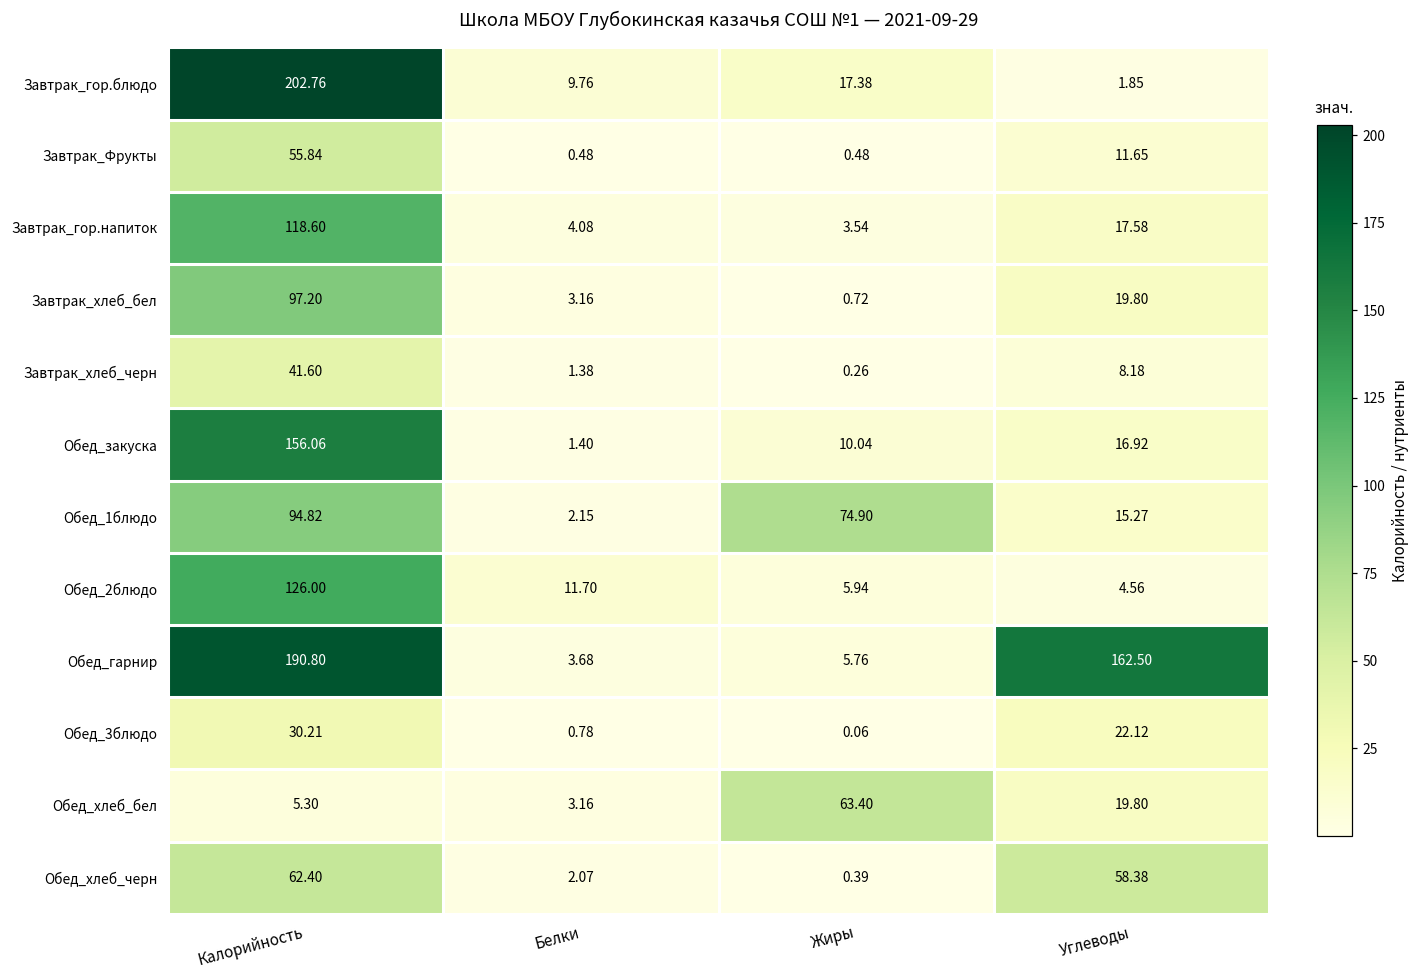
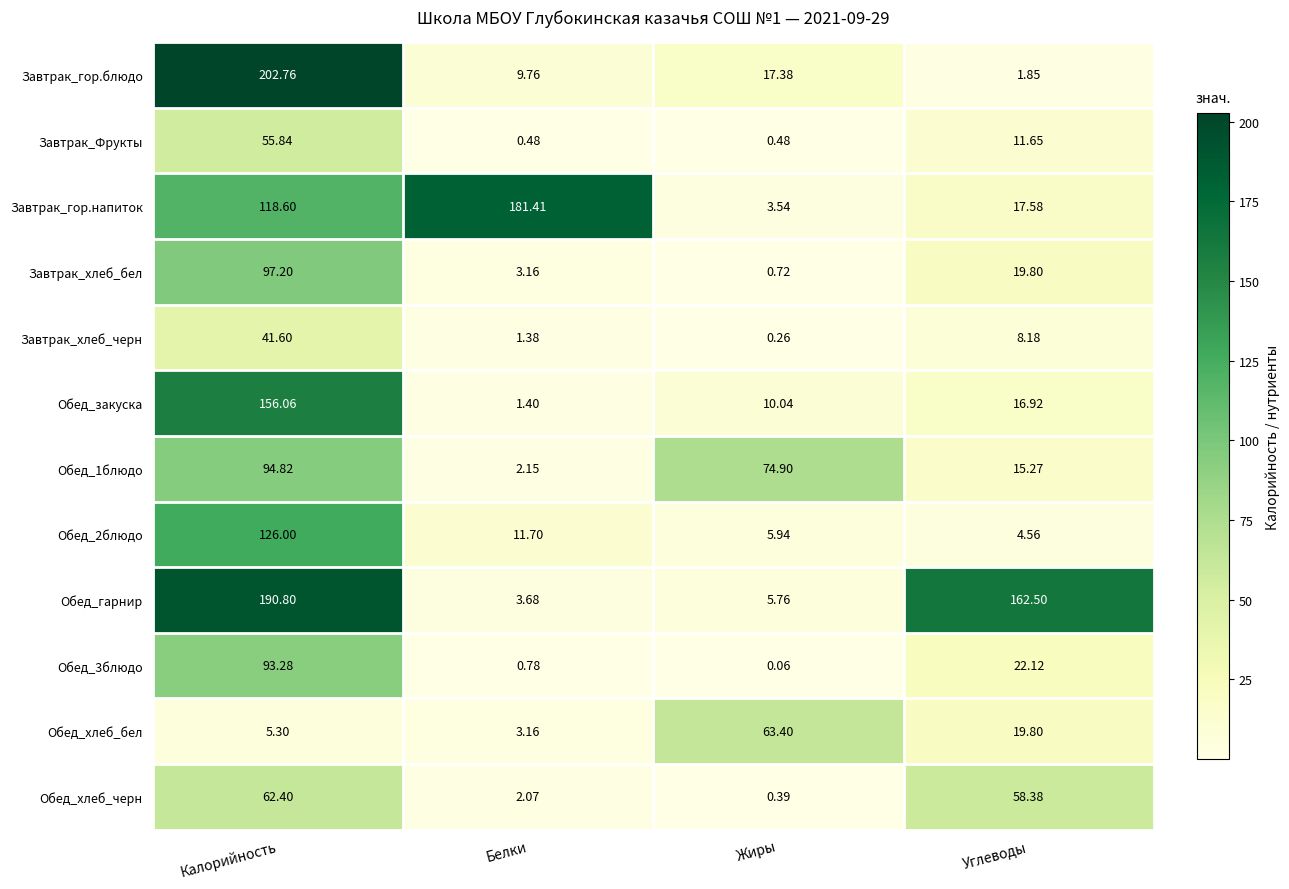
  {
    "Завтрак_гор.блюдо": {
      "Калорийность": 202.76,
      "Белки": 9.76,
      "Жиры": 17.38,
      "Углеводы": 1.85
    },
    "Завтрак_Фрукты": {
      "Калорийность": 55.84,
      "Белки": 0.48,
      "Жиры": 0.48,
      "Углеводы": 11.65
    },
    "Завтрак_гор.напиток": {
      "Калорийность": 118.60,
-     "Белки": 4.08,
+     "Белки": 181.41,
      "Жиры": 3.54,
      "Углеводы": 17.58
    },
    "Завтрак_хлеб_бел": {
      "Калорийность": 97.20,
      "Белки": 3.16,
      "Жиры": 0.72,
      "Углеводы": 19.80
    },
    "Завтрак_хлеб_черн": {
      "Калорийность": 41.60,
      "Белки": 1.38,
      "Жиры": 0.26,
      "Углеводы": 8.18
    },
    "Обед_закуска": {
      "Калорийность": 156.06,
      "Белки": 1.40,
      "Жиры": 10.04,
      "Углеводы": 16.92
    },
    "Обед_1блюдо": {
      "Калорийность": 94.82,
      "Белки": 2.15,
      "Жиры": 74.90,
      "Углеводы": 15.27
    },
    "Обед_2блюдо": {
      "Калорийность": 126.00,
      "Белки": 11.70,
      "Жиры": 5.94,
      "Углеводы": 4.56
    },
    "Обед_гарнир": {
      "Калорийность": 190.80,
      "Белки": 3.68,
      "Жиры": 5.76,
      "Углеводы": 162.50
    },
    "Обед_3блюдо": {
-     "Калорийность": 30.21,
+     "Калорийность": 93.28,
      "Белки": 0.78,
      "Жиры": 0.06,
      "Углеводы": 22.12
    },
    "Обед_хлеб_бел": {
      "Калорийность": 5.30,
      "Белки": 3.16,
      "Жиры": 63.40,
      "Углеводы": 19.80
    },
    "Обед_хлеб_черн": {
      "Калорийность": 62.40,
      "Белки": 2.07,
      "Жиры": 0.39,
      "Углеводы": 58.38
    }
  }
